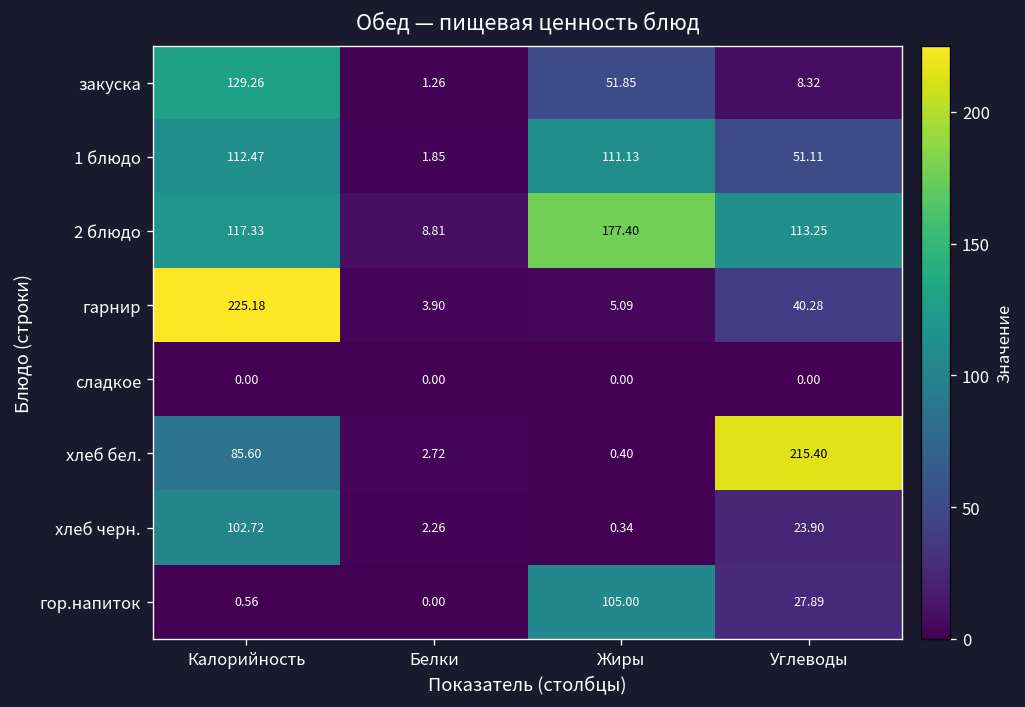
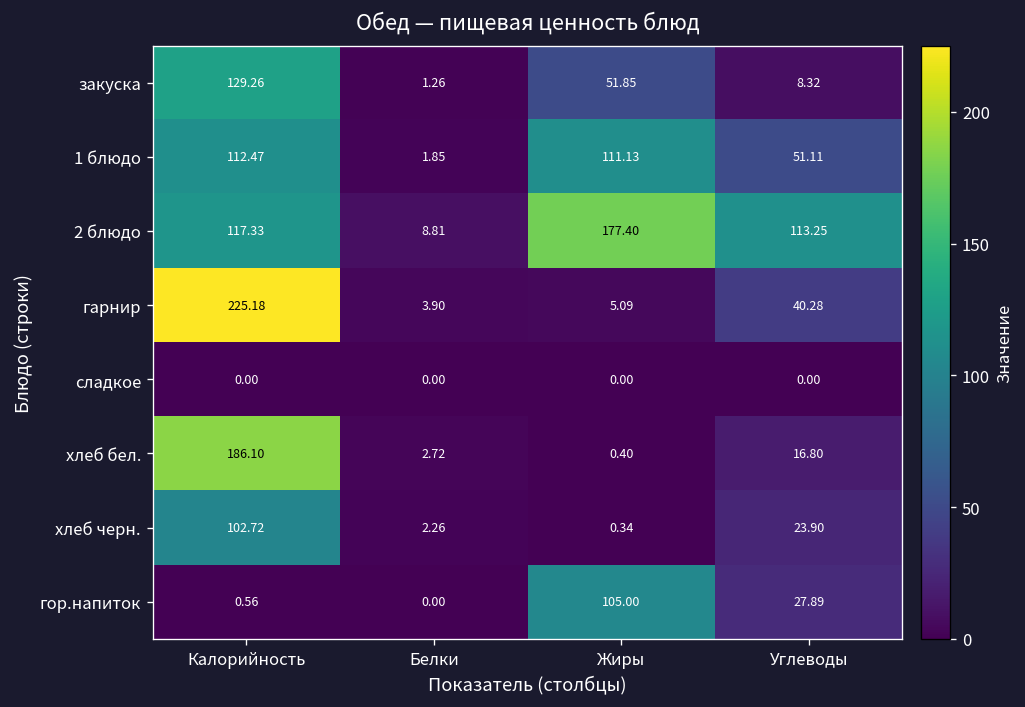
  {
    "закуска": {
      "Калорийность": 129.26,
      "Белки": 1.26,
      "Жиры": 51.85,
      "Углеводы": 8.32
    },
    "1 блюдо": {
      "Калорийность": 112.47,
      "Белки": 1.85,
      "Жиры": 111.13,
      "Углеводы": 51.11
    },
    "2 блюдо": {
      "Калорийность": 117.33,
      "Белки": 8.81,
      "Жиры": 177.40,
      "Углеводы": 113.25
    },
    "гарнир": {
      "Калорийность": 225.18,
      "Белки": 3.90,
      "Жиры": 5.09,
      "Углеводы": 40.28
    },
    "сладкое": {
      "Калорийность": 0.00,
      "Белки": 0.00,
      "Жиры": 0.00,
      "Углеводы": 0.00
    },
    "хлеб бел.": {
-     "Калорийность": 85.60,
+     "Калорийность": 186.10,
      "Белки": 2.72,
      "Жиры": 0.40,
-     "Углеводы": 215.40
+     "Углеводы": 16.80
    },
    "хлеб черн.": {
      "Калорийность": 102.72,
      "Белки": 2.26,
      "Жиры": 0.34,
      "Углеводы": 23.90
    },
    "гор.напиток": {
      "Калорийность": 0.56,
      "Белки": 0.00,
      "Жиры": 105.00,
      "Углеводы": 27.89
    }
  }
